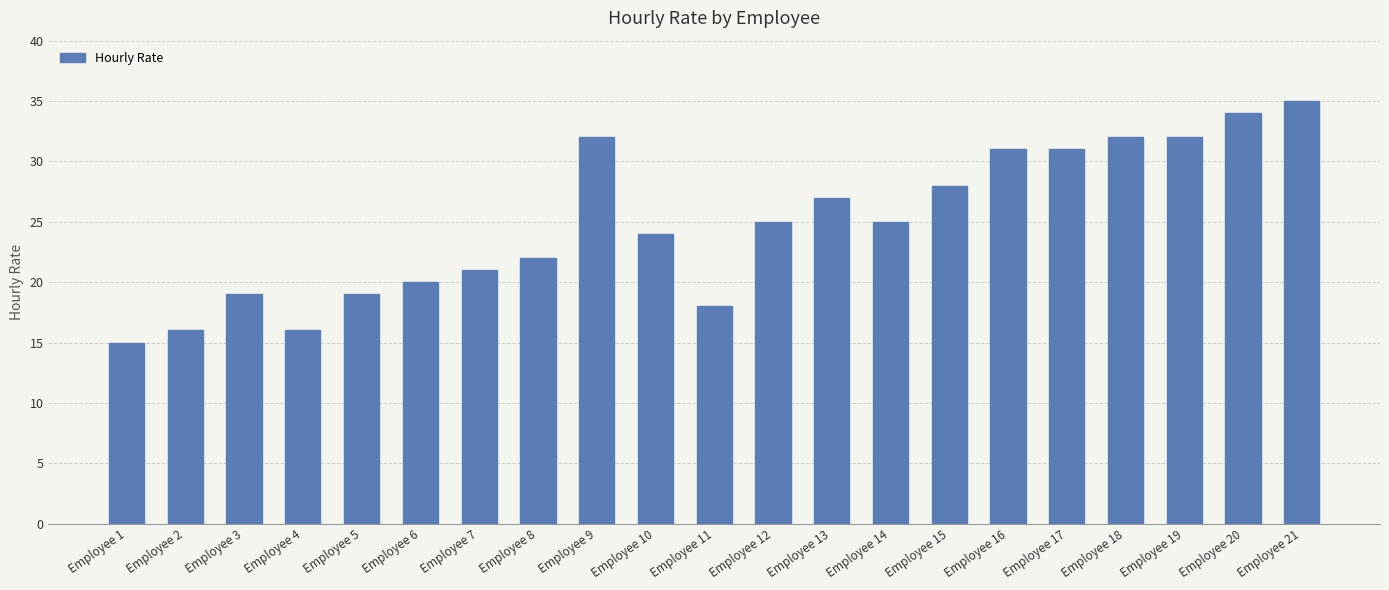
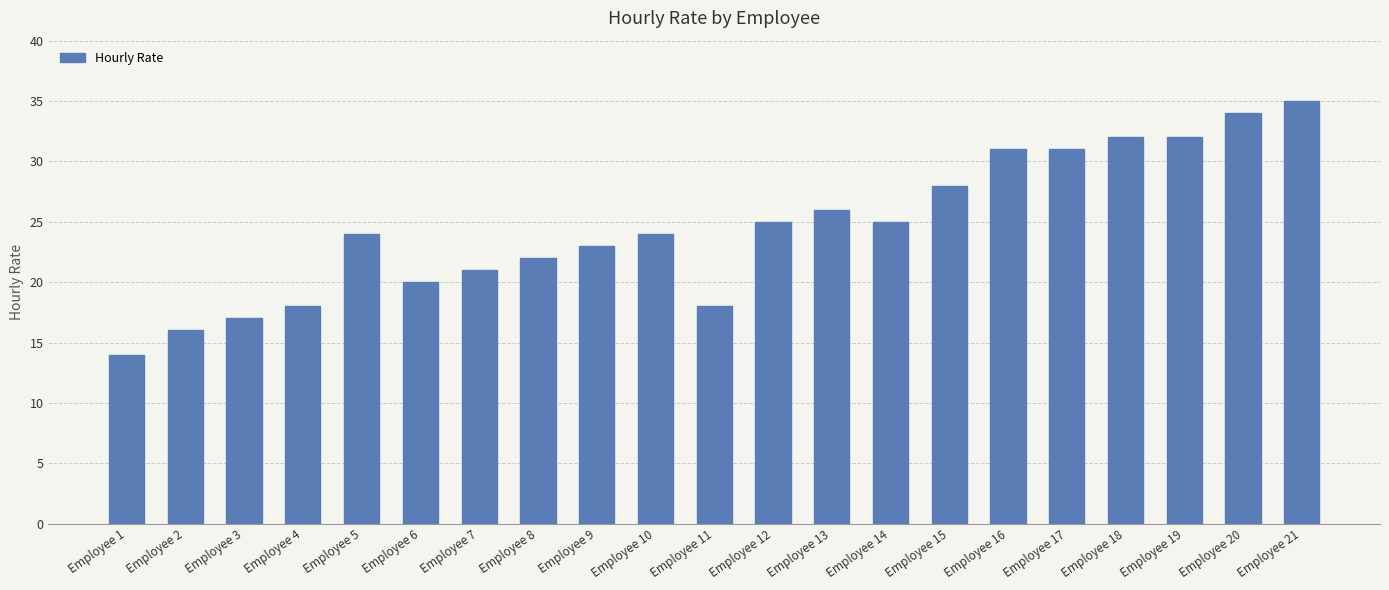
  {
-   "Employee 1": 15,
+   "Employee 1": 14,
    "Employee 2": 16,
-   "Employee 3": 19,
-   "Employee 4": 16,
-   "Employee 5": 19,
+   "Employee 3": 17,
+   "Employee 4": 18,
+   "Employee 5": 24,
    "Employee 6": 20,
    "Employee 7": 21,
    "Employee 8": 22,
-   "Employee 9": 32,
+   "Employee 9": 23,
    "Employee 10": 24,
    "Employee 11": 18,
    "Employee 12": 25,
-   "Employee 13": 27,
+   "Employee 13": 26,
    "Employee 14": 25,
    "Employee 15": 28,
    "Employee 16": 31,
    "Employee 17": 31,
    "Employee 18": 32,
    "Employee 19": 32,
    "Employee 20": 34,
    "Employee 21": 35
  }
